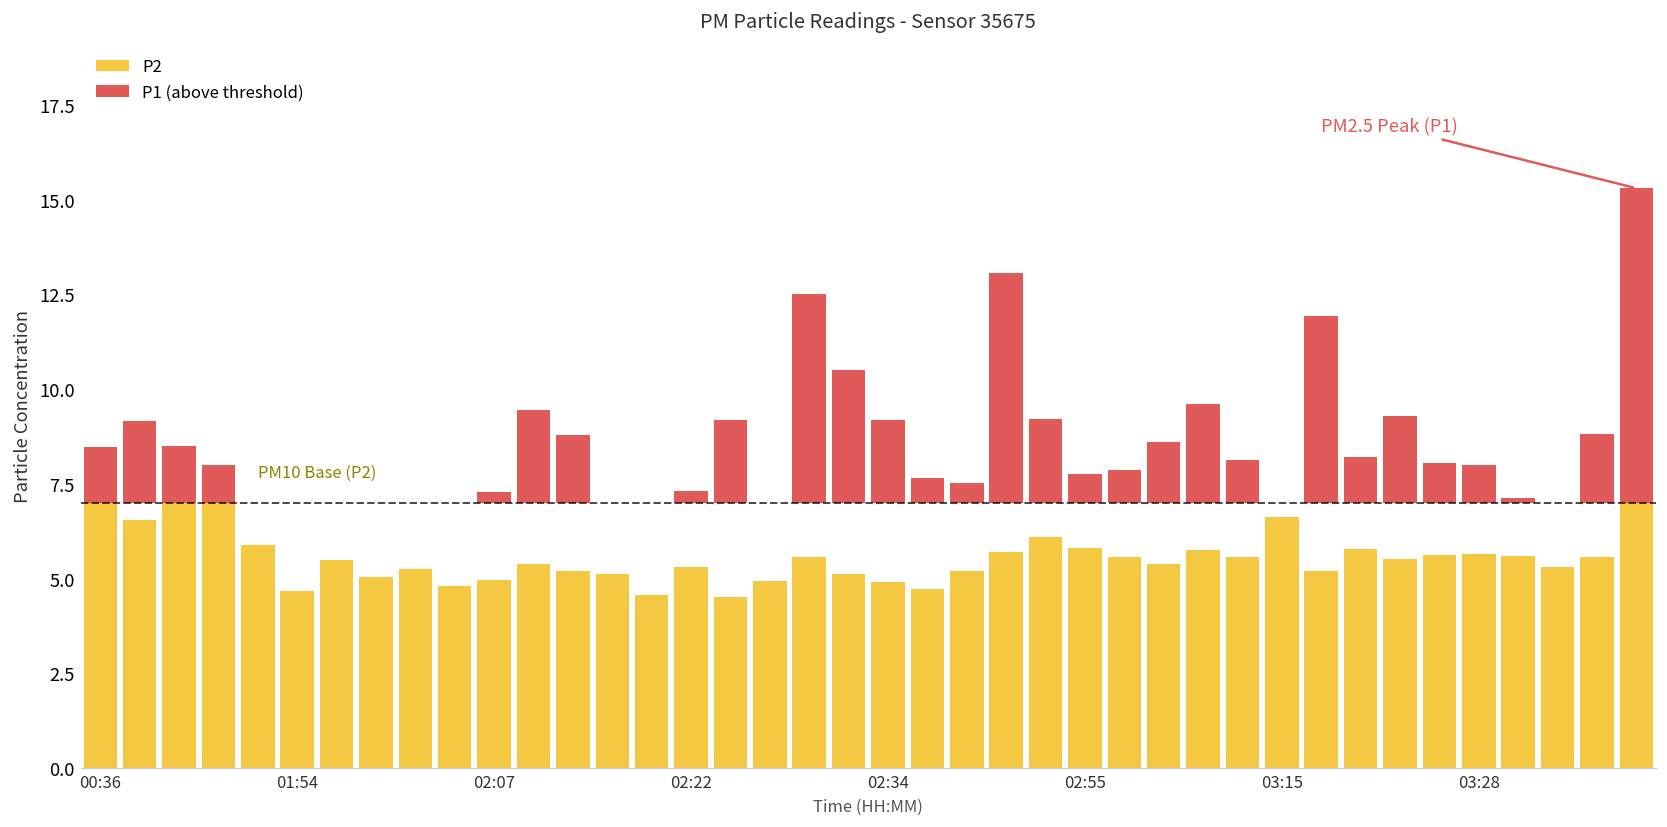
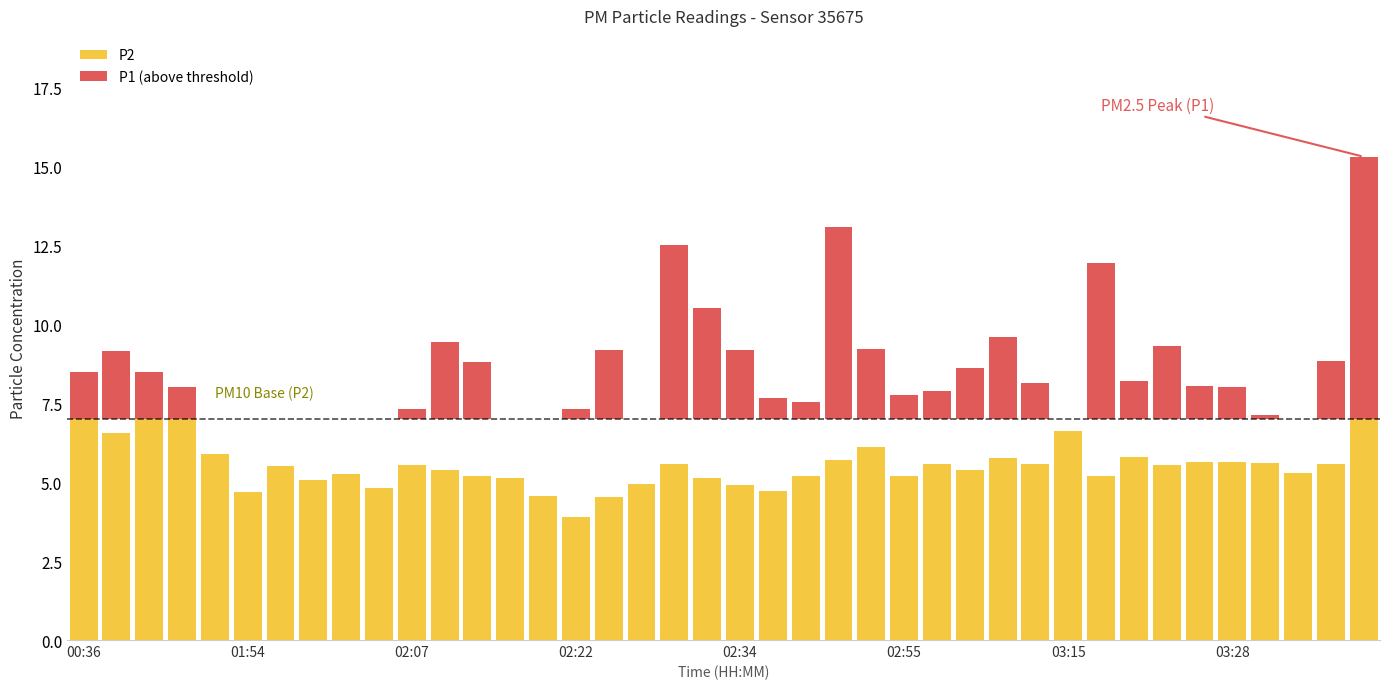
  {
    "P2": {
      "00:36": 7.0,
      "01:54": 4.7,
-     "02:07": 5.0,
-     "02:22": 5.3,
+     "02:07": 5.5,
+     "02:22": 3.9,
      "02:34": 4.9,
-     "02:55": 5.8,
+     "02:55": 5.2,
      "03:15": 6.6,
      "03:28": 5.7
    },
    "P1 (above threshold)": {
      "00:36": 8.5,
      "02:07": 7.3,
      "02:22": 7.3,
      "02:34": 9.2,
      "02:55": 7.8,
      "03:28": 8.0
    }
  }
